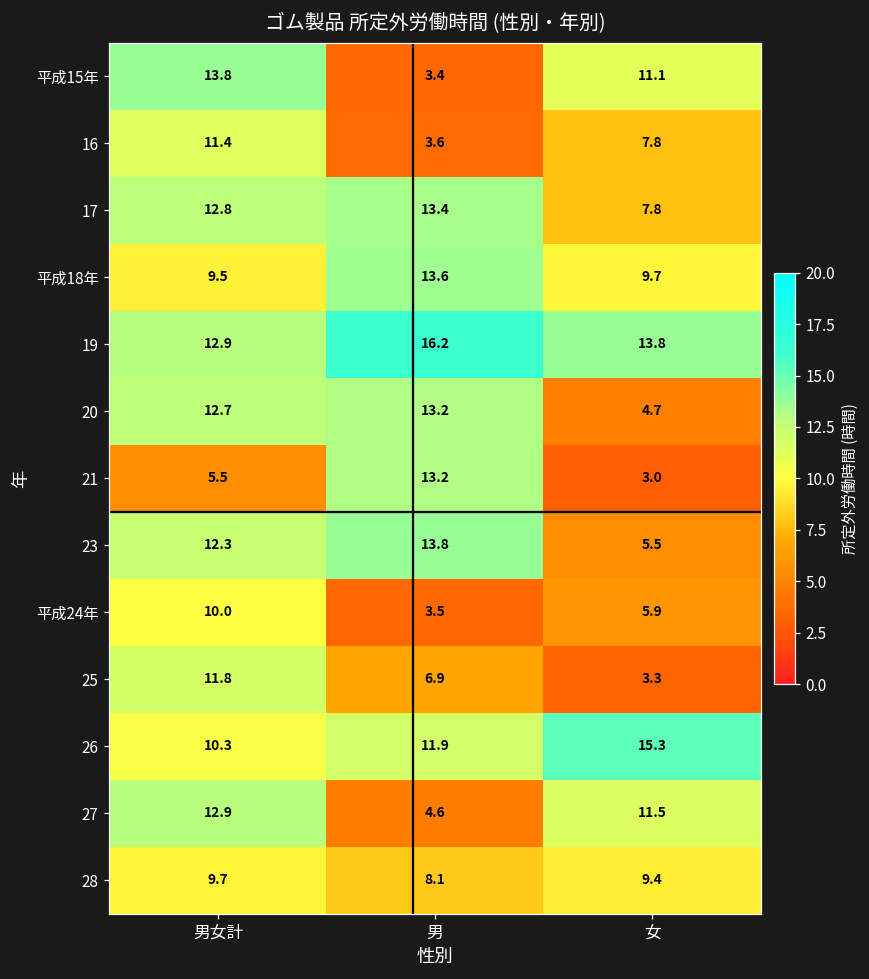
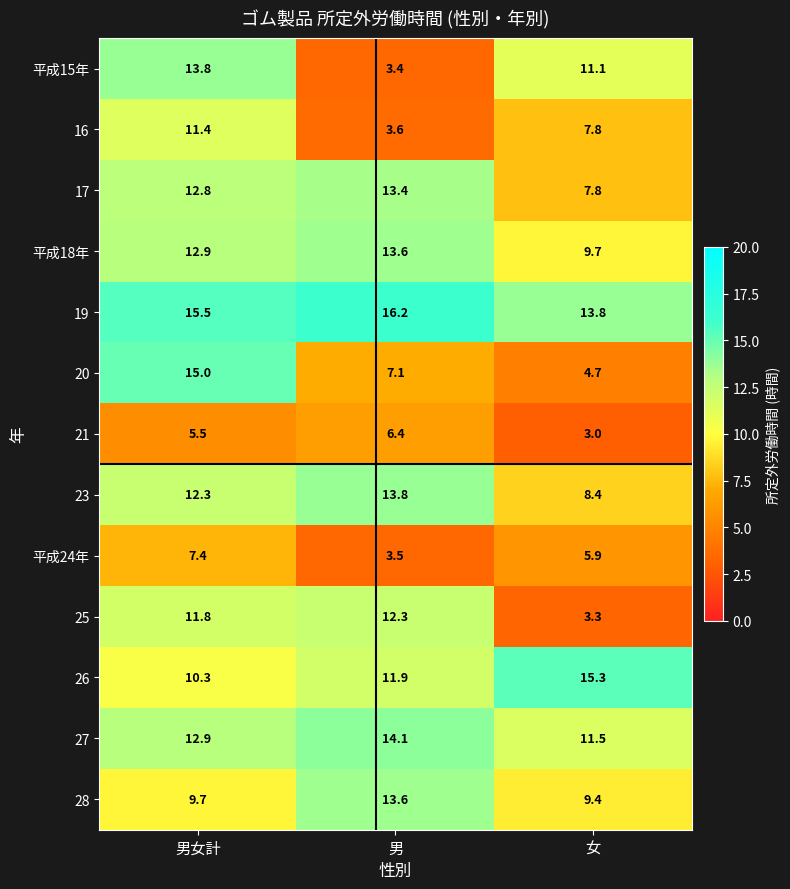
  {
    "平成15年": {
      "男女計": 13.8,
      "男": 3.4,
      "女": 11.1
    },
    "16": {
      "男女計": 11.4,
      "男": 3.6,
      "女": 7.8
    },
    "17": {
      "男女計": 12.8,
      "男": 13.4,
      "女": 7.8
    },
    "平成18年": {
-     "男女計": 9.5,
+     "男女計": 12.9,
      "男": 13.6,
      "女": 9.7
    },
    "19": {
-     "男女計": 12.9,
+     "男女計": 15.5,
      "男": 16.2,
      "女": 13.8
    },
    "20": {
-     "男女計": 12.7,
-     "男": 13.2,
+     "男女計": 15.0,
+     "男": 7.1,
      "女": 4.7
    },
    "21": {
      "男女計": 5.5,
-     "男": 13.2,
+     "男": 6.4,
      "女": 3.0
    },
    "23": {
      "男女計": 12.3,
      "男": 13.8,
-     "女": 5.5
+     "女": 8.4
    },
    "平成24年": {
-     "男女計": 10.0,
+     "男女計": 7.4,
      "男": 3.5,
      "女": 5.9
    },
    "25": {
      "男女計": 11.8,
-     "男": 6.9,
+     "男": 12.3,
      "女": 3.3
    },
    "26": {
      "男女計": 10.3,
      "男": 11.9,
      "女": 15.3
    },
    "27": {
      "男女計": 12.9,
-     "男": 4.6,
+     "男": 14.1,
      "女": 11.5
    },
    "28": {
      "男女計": 9.7,
-     "男": 8.1,
+     "男": 13.6,
      "女": 9.4
    }
  }
